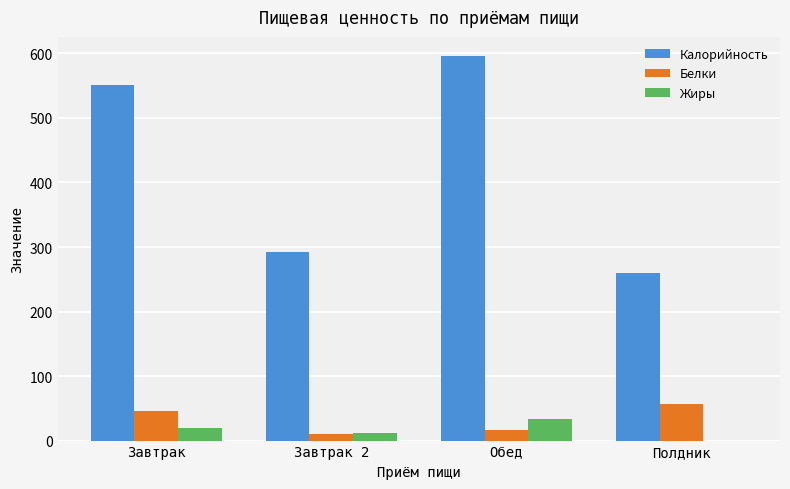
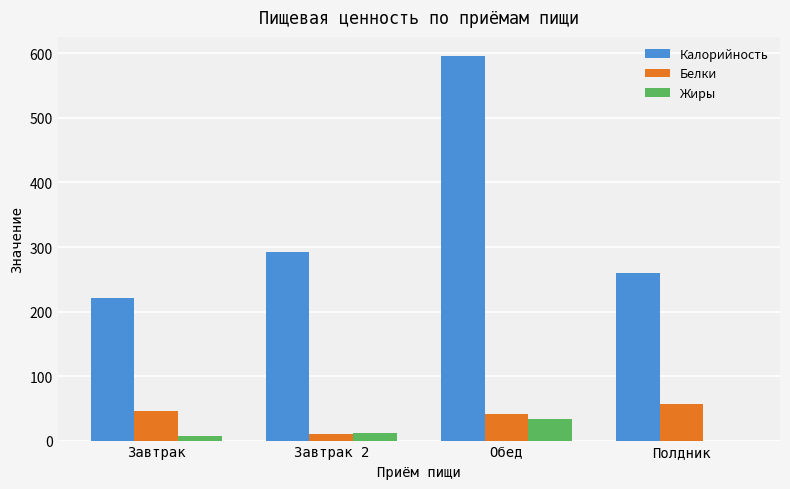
  {
    "Калорийность": {
-     "Завтрак": 550,
+     "Завтрак": 220,
      "Завтрак 2": 290,
      "Обед": 600,
      "Полдник": 260
    },
    "Белки": {
      "Завтрак": 50,
      "Завтрак 2": 10,
-     "Обед": 20,
+     "Обед": 40,
      "Полдник": 60
    },
    "Жиры": {
-     "Завтрак": 20,
+     "Завтрак": 10,
      "Завтрак 2": 10,
      "Обед": 30,
      "Полдник": 0
    }
  }
